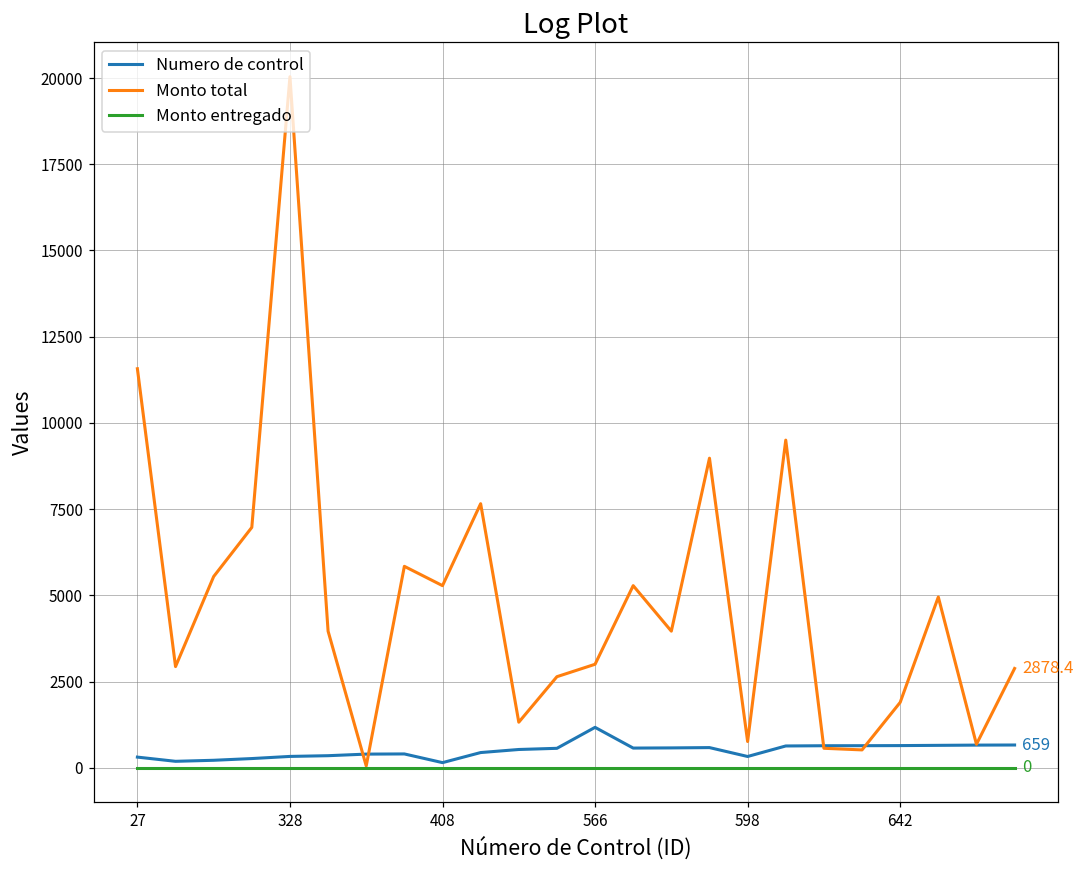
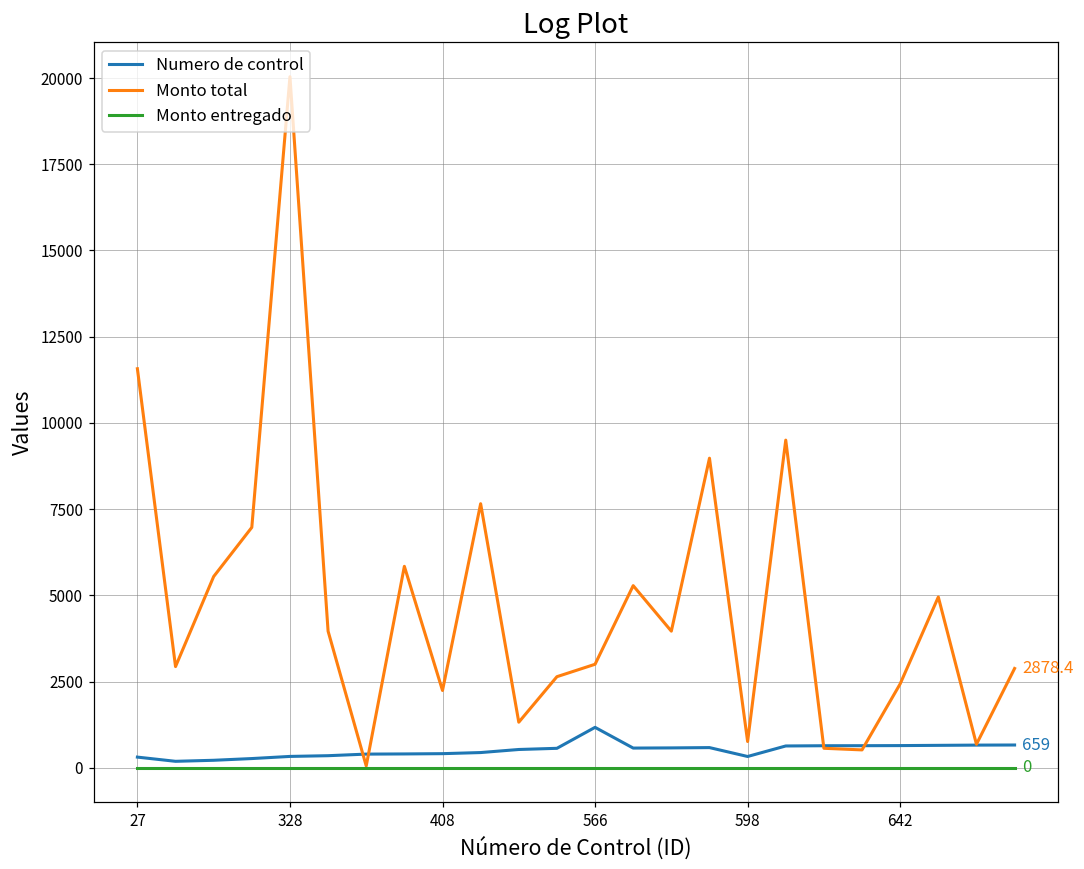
  {
    "Numero de control": {
      "27": 300,
      "328": 300,
-     "408": 100,
+     "408": 400,
      "566": 1200,
      "598": 300,
      "642": 600
    },
    "Monto total": {
      "27": 11600,
-     "408": 5300,
+     "408": 2200,
      "566": 3000,
      "598": 800,
-     "642": 1900
+     "642": 2400
    },
    "Monto entregado": {
      "27": 0,
      "328": 0,
      "408": 0,
      "566": 0,
      "598": 0,
      "642": 0
    }
  }
